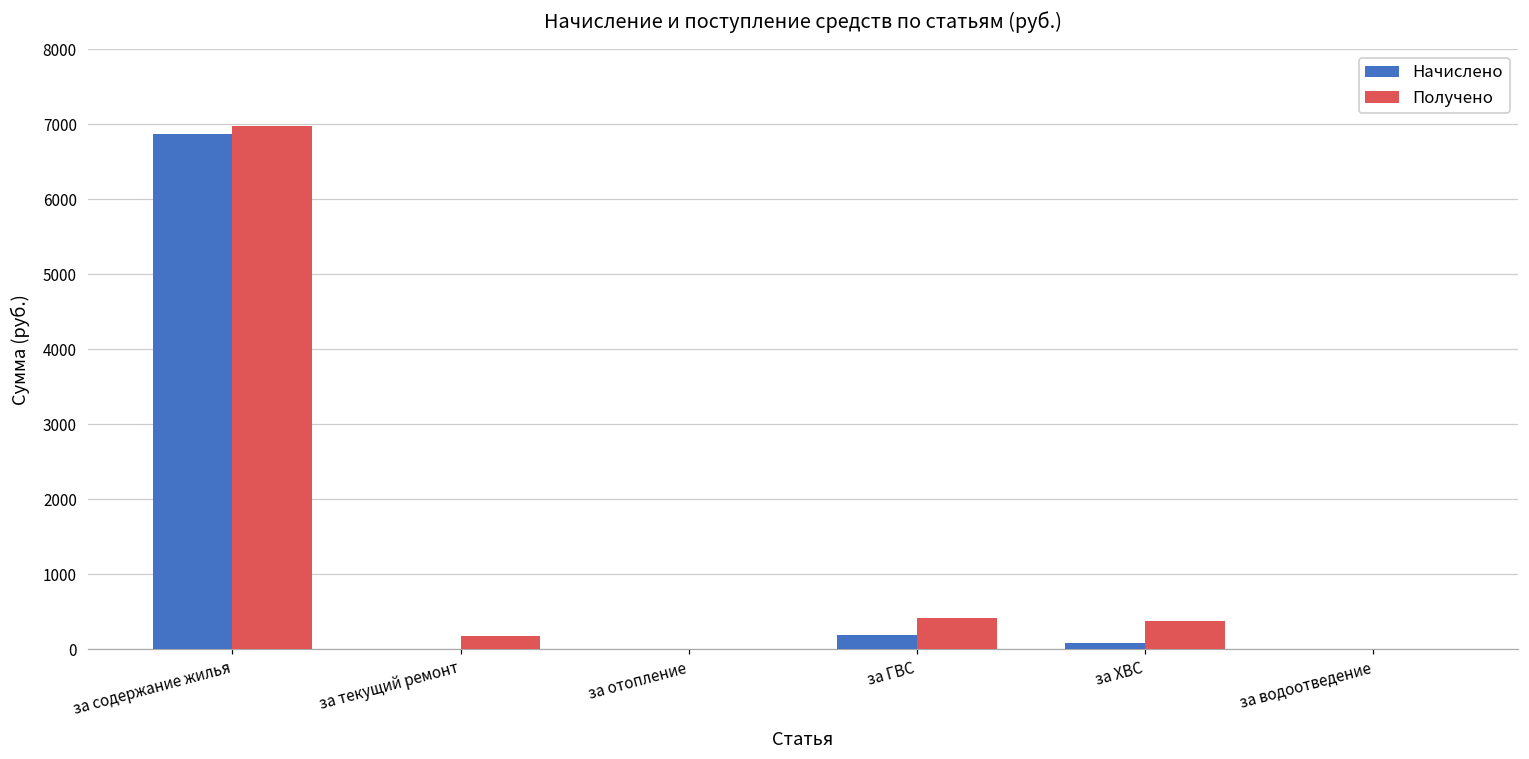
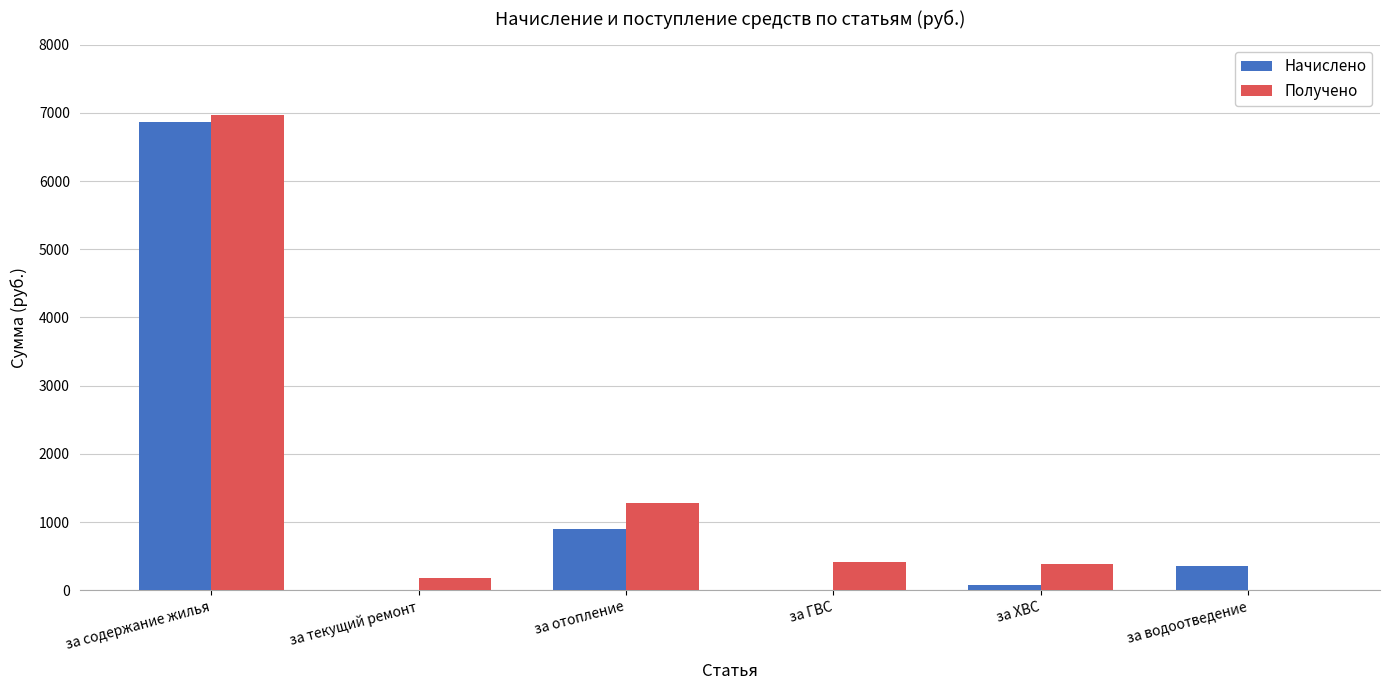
  {
    "Начислено": {
      "за содержание жилья": 6900,
      "за текущий ремонт": 0,
-     "за отопление": 0,
-     "за ГВС": 200,
+     "за отопление": 900,
+     "за ГВС": 0,
      "за ХВС": 100,
-     "за водоотведение": 0
+     "за водоотведение": 400
    },
    "Получено": {
      "за содержание жилья": 7000,
      "за текущий ремонт": 200,
-     "за отопление": 0,
+     "за отопление": 1300,
      "за ГВС": 400,
      "за ХВС": 400
    }
  }
